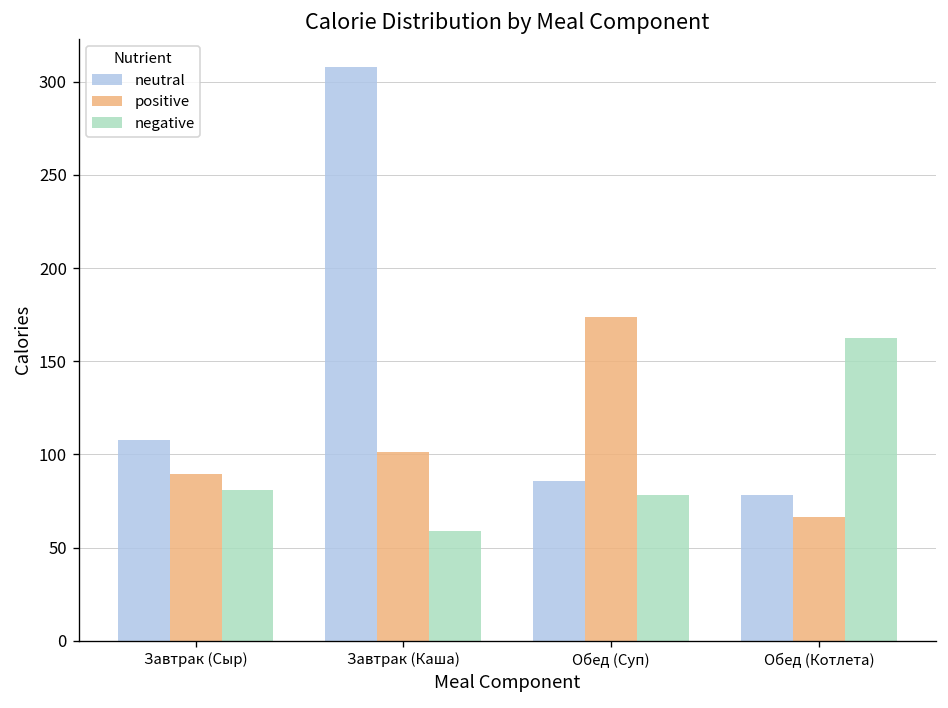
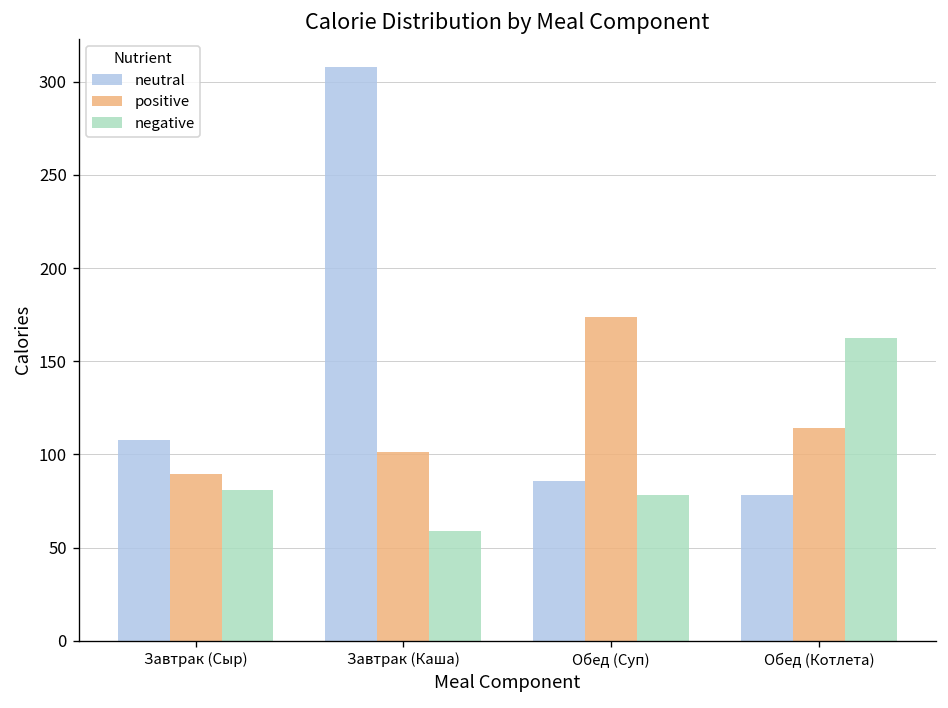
  {
    "positive": {
      "Завтрак (Сыр)": 90,
      "Завтрак (Каша)": 101,
      "Обед (Суп)": 174,
-     "Обед (Котлета)": 66
+     "Обед (Котлета)": 114
    }
  }
